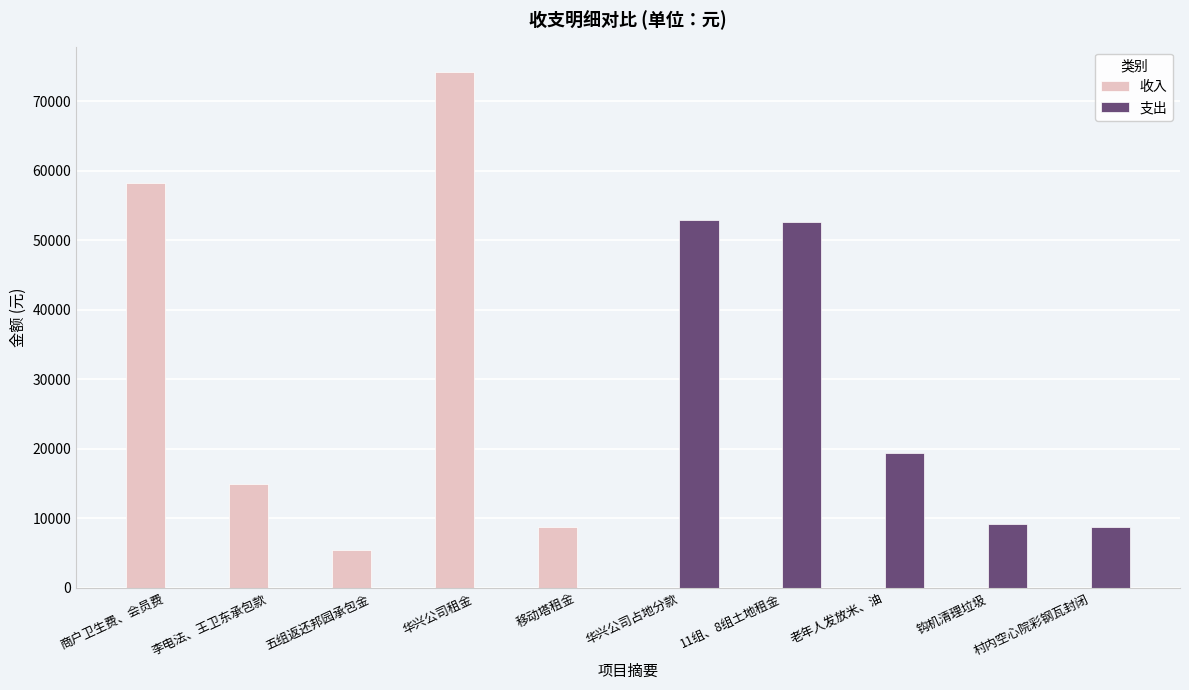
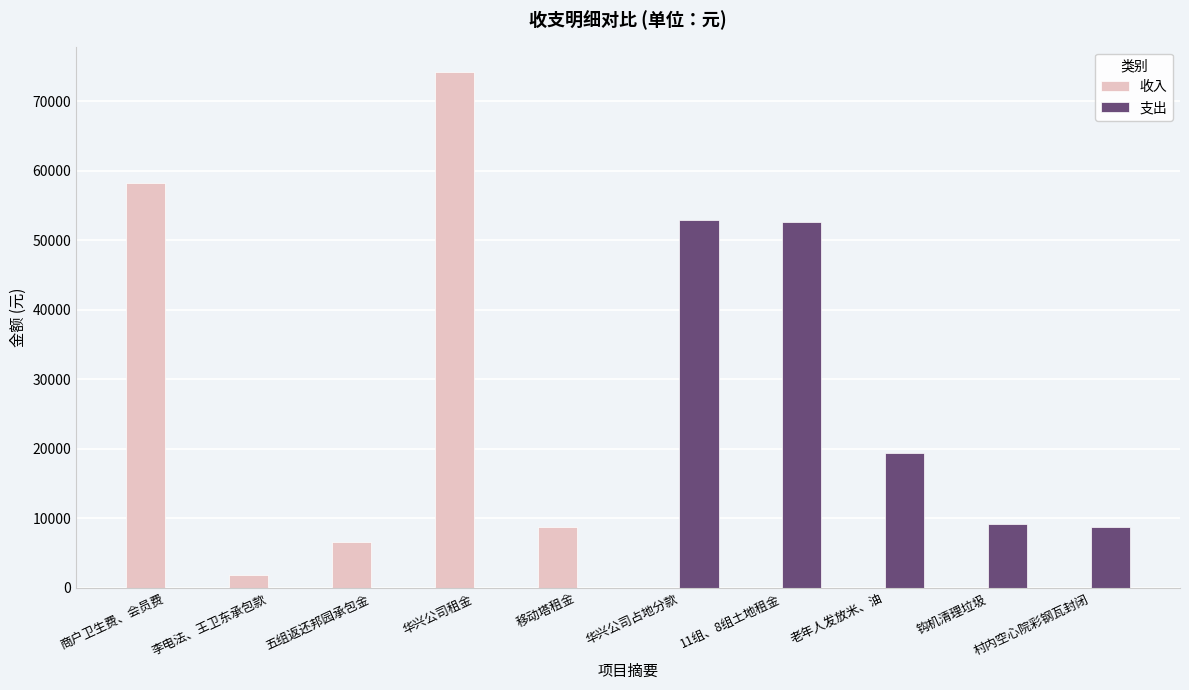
  {
    "收入": {
      "商户卫生费、会员费": 58000,
-     "李电法、王卫东承包款": 15000,
-     "五组返还邦园承包金": 5000,
+     "李电法、王卫东承包款": 2000,
+     "五组返还邦园承包金": 7000,
      "华兴公司租金": 74000,
      "移动塔租金": 9000,
      "华兴公司占地分款": 0,
      "11组、8组土地租金": 0,
      "老年人发放米、油": 0,
      "钩机清理垃圾": 0,
      "村内空心院彩钢瓦封闭": 0
    },
    "支出": {
      "商户卫生费、会员费": 0,
      "李电法、王卫东承包款": 0,
      "五组返还邦园承包金": 0,
      "华兴公司租金": 0,
      "移动塔租金": 0,
      "华兴公司占地分款": 53000,
      "11组、8组土地租金": 53000,
      "老年人发放米、油": 19000,
      "钩机清理垃圾": 9000,
      "村内空心院彩钢瓦封闭": 9000
    }
  }
